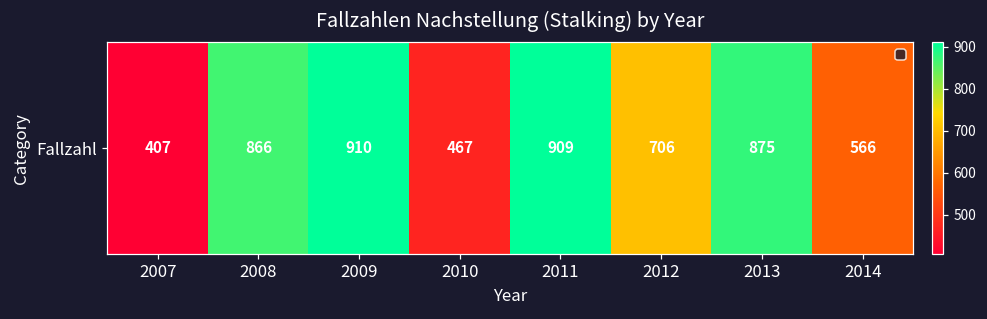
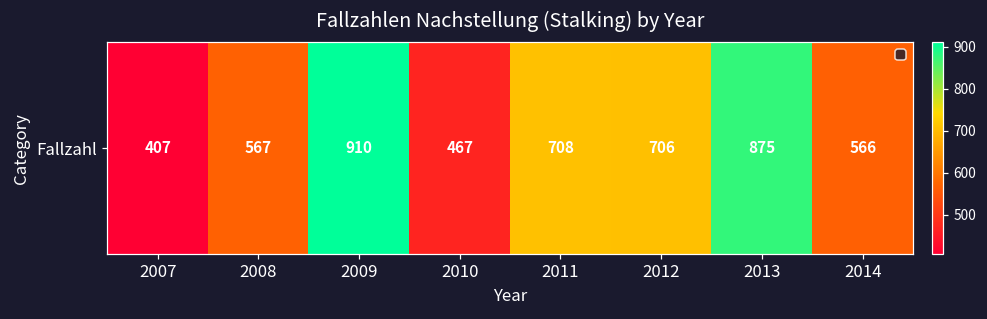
  {
    "Fallzahl": {
      "2007": 407,
-     "2008": 866,
+     "2008": 567,
      "2009": 910,
      "2010": 467,
-     "2011": 909,
+     "2011": 708,
      "2012": 706,
      "2013": 875,
      "2014": 566
    }
  }
